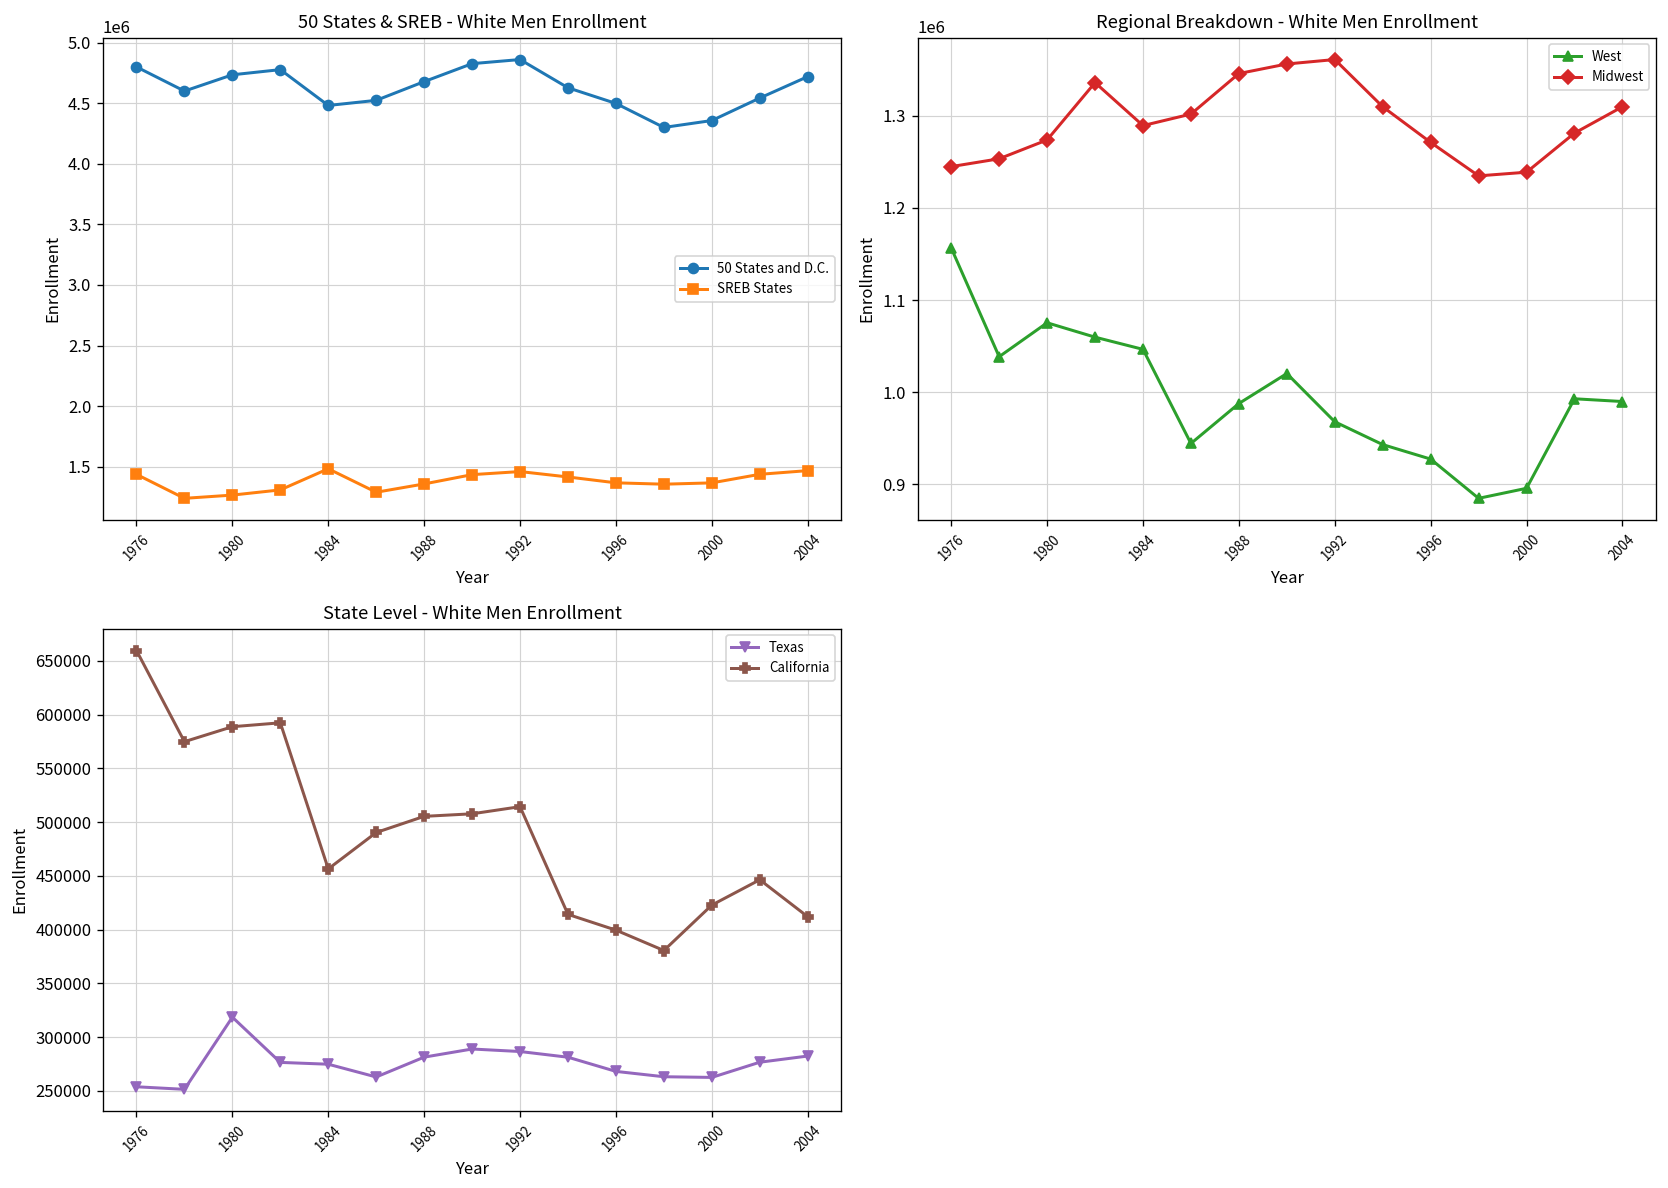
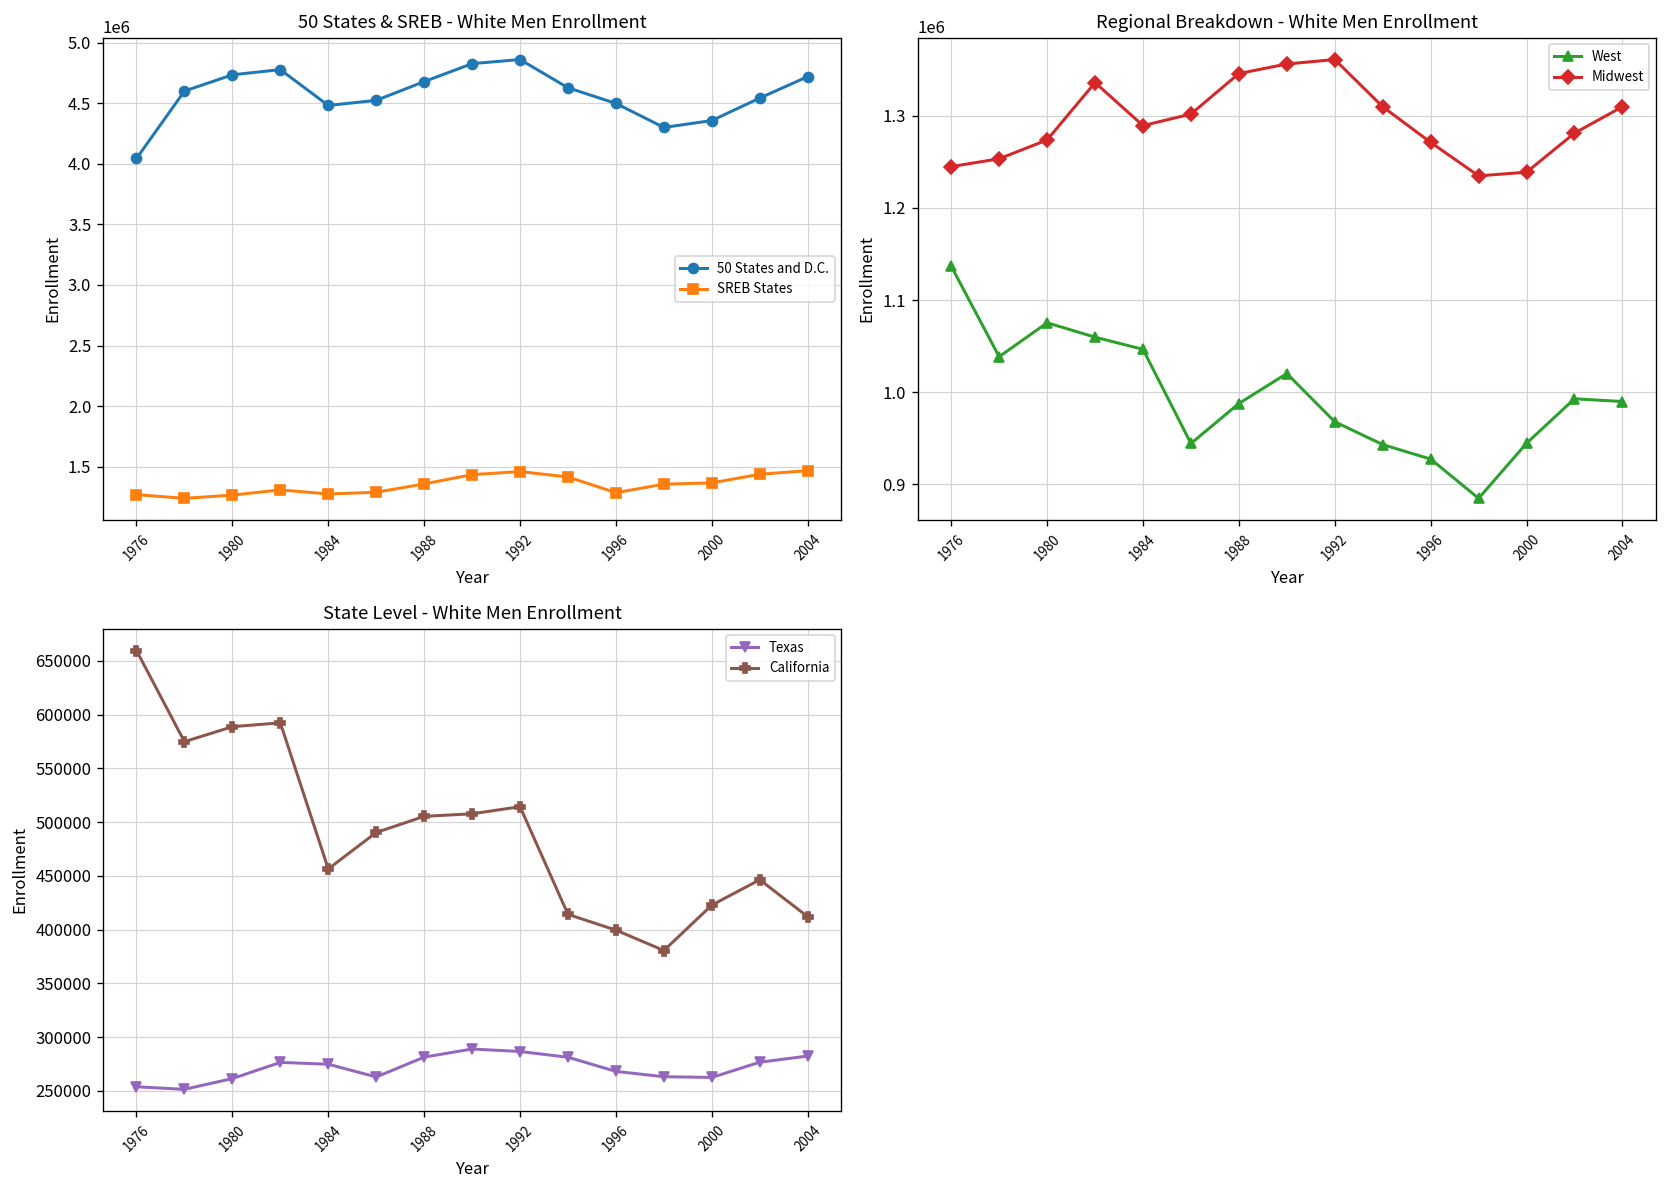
  {
    "50 States & SREB - White Men Enrollment": {
      "50 States and D.C.": {
-       "1976": 4800000,
+       "1976": 4040000,
        "1980": 4730000,
        "1984": 4480000,
        "1988": 4680000,
        "1992": 4860000,
        "1996": 4500000,
        "2000": 4360000,
        "2004": 4720000
      },
      "SREB States": {
-       "1976": 1440000,
+       "1976": 1270000,
        "1980": 1270000,
-       "1984": 1480000,
+       "1984": 1270000,
        "1988": 1360000,
        "1992": 1460000,
-       "1996": 1370000,
+       "1996": 1290000,
        "2000": 1370000,
        "2004": 1470000
      }
    },
    "Regional Breakdown - White Men Enrollment": {
      "West": {
-       "1976": 1160000,
+       "1976": 1140000,
        "1980": 1080000,
        "1984": 1050000,
        "1988": 990000,
        "1992": 970000,
        "1996": 930000,
-       "2000": 900000,
+       "2000": 940000,
        "2004": 990000
      },
      "Midwest": {
        "1976": 1240000,
        "1980": 1270000,
        "1984": 1290000,
        "1988": 1350000,
        "1992": 1360000,
        "1996": 1270000,
        "2000": 1240000,
        "2004": 1310000
      }
    },
    "State Level - White Men Enrollment": {
      "Texas": {
        "1976": 250000,
-       "1980": 320000,
+       "1980": 260000,
        "1984": 270000,
        "1988": 280000,
        "1992": 290000,
        "1996": 270000,
        "2000": 260000,
        "2004": 280000
      },
      "California": {
        "1976": 660000,
        "1980": 590000,
        "1984": 460000,
        "1988": 510000,
        "1992": 510000,
        "1996": 400000,
        "2000": 420000,
        "2004": 410000
      }
    }
  }
